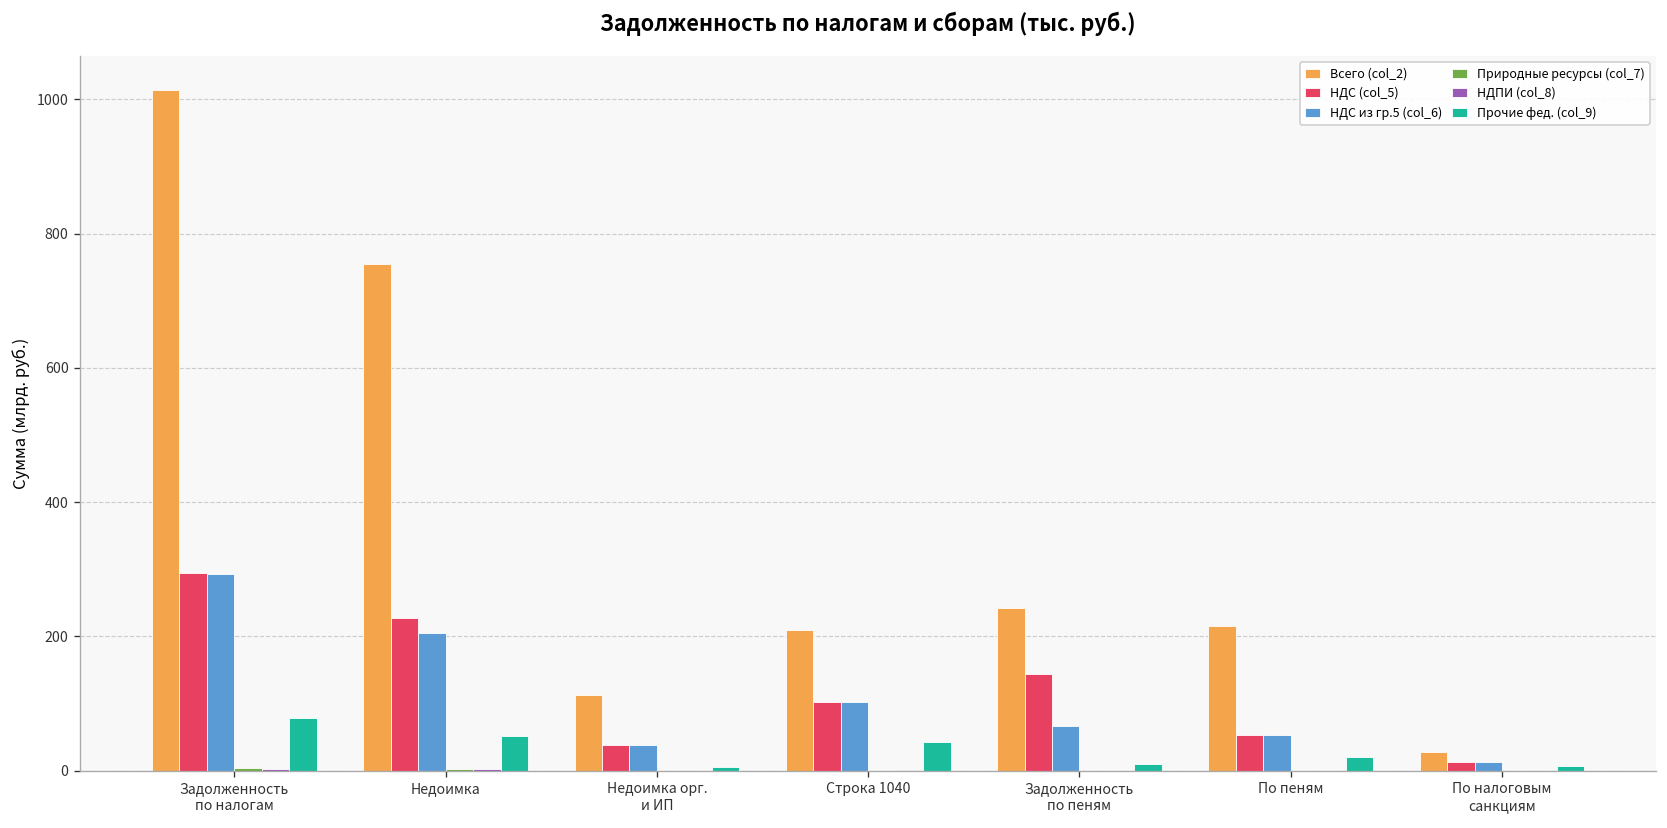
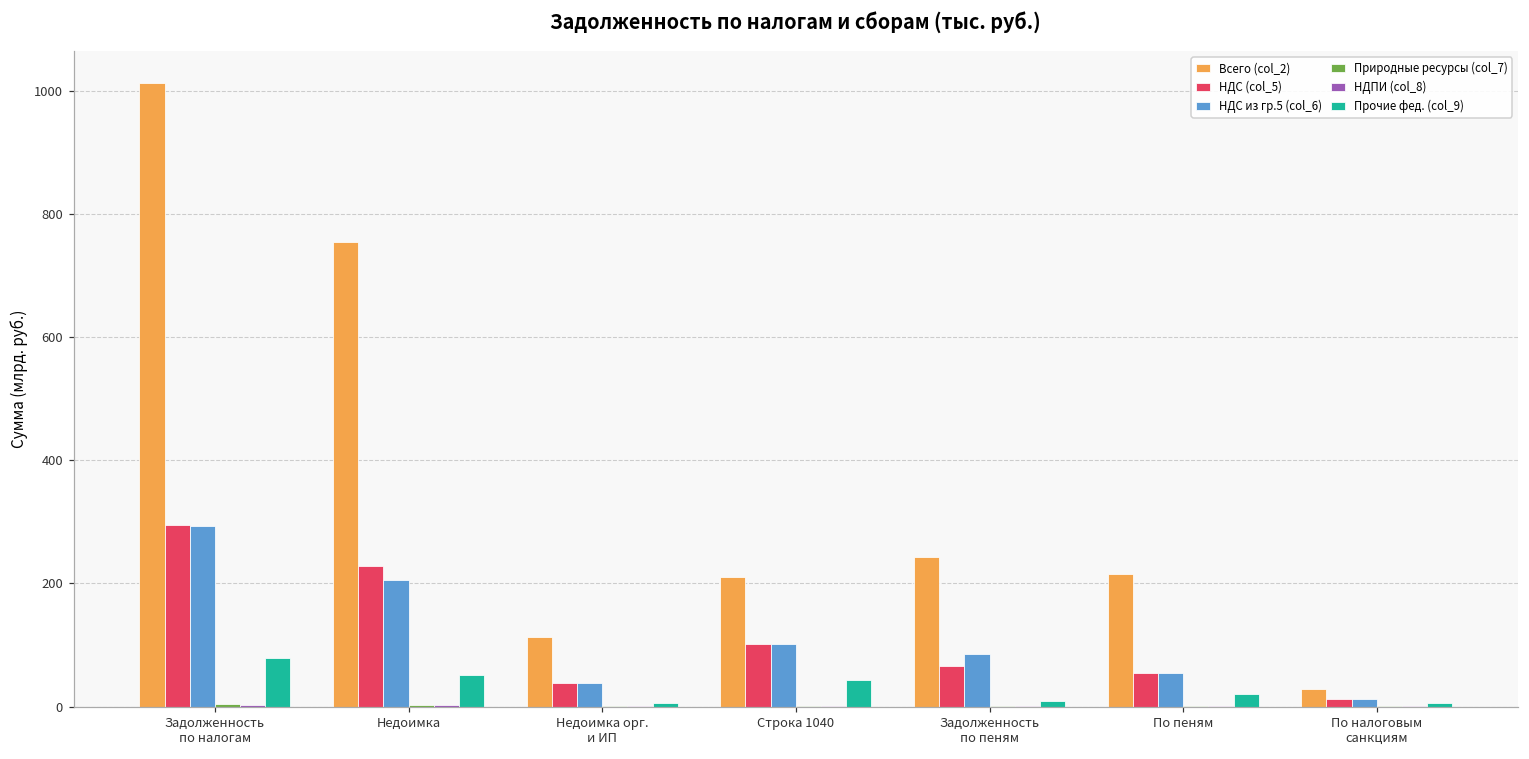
  {
    "Всего (col_2)": {
      "Задолженность по налогам": 1010,
      "Недоимка": 750,
      "Недоимка орг. и ИП": 110,
      "Строка 1040": 210,
      "Задолженность по пеням": 240,
      "По пеням": 220,
      "По налоговым санкциям": 30
    },
    "НДС (col_5)": {
      "Задолженность по налогам": 290,
      "Недоимка": 230,
      "Недоимка орг. и ИП": 40,
      "Строка 1040": 100,
-     "Задолженность по пеням": 140,
+     "Задолженность по пеням": 70,
      "По пеням": 50,
      "По налоговым санкциям": 10
    },
    "НДС из гр.5 (col_6)": {
      "Задолженность по налогам": 290,
      "Недоимка": 210,
      "Недоимка орг. и ИП": 40,
      "Строка 1040": 100,
-     "Задолженность по пеням": 70,
+     "Задолженность по пеням": 80,
      "По пеням": 50,
      "По налоговым санкциям": 10
    },
    "Прочие фед. (col_9)": {
      "Задолженность по налогам": 80,
      "Недоимка": 50,
      "Недоимка орг. и ИП": 10,
      "Строка 1040": 40,
      "Задолженность по пеням": 10,
      "По пеням": 20,
      "По налоговым санкциям": 10
    }
  }
